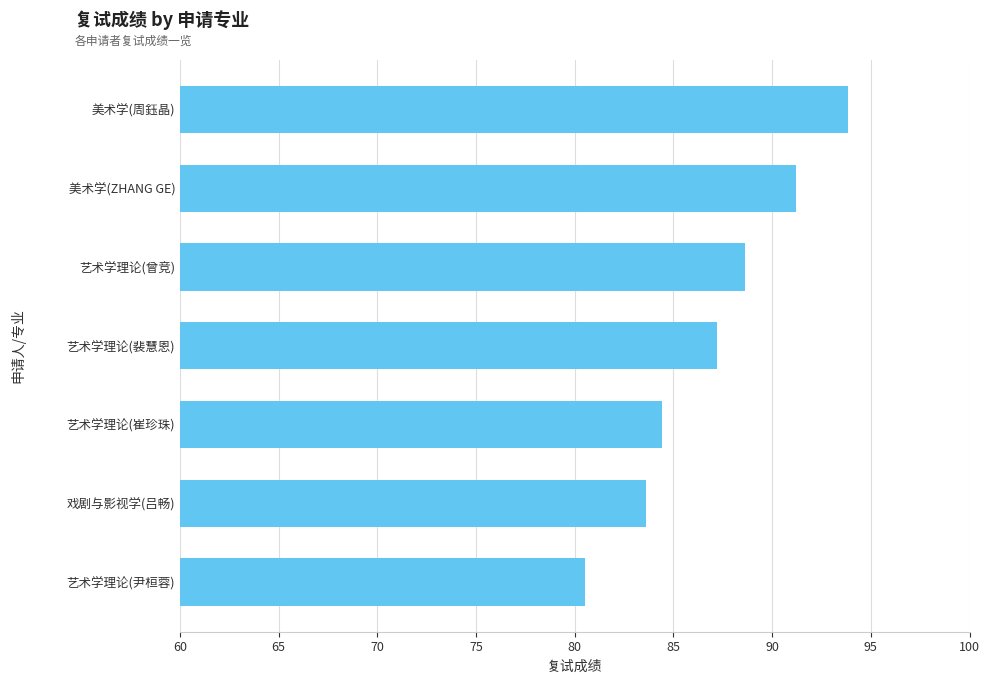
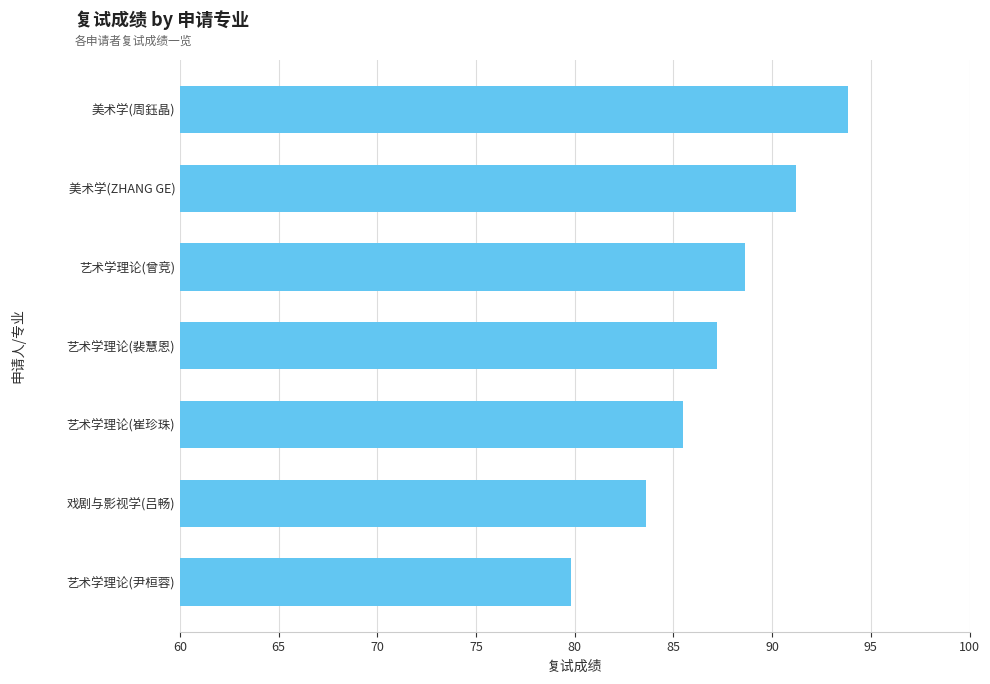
  {
    "美术学(周鈺晶)": 93.8,
    "美术学(ZHANG GE)": 91.2,
    "艺术学理论(曾竞)": 88.6,
    "艺术学理论(裴慧恩)": 87.2,
-   "艺术学理论(崔珍珠)": 84.4,
+   "艺术学理论(崔珍珠)": 85.5,
    "戏剧与影视学(吕畅)": 83.6,
-   "艺术学理论(尹桓蓉)": 80.5
+   "艺术学理论(尹桓蓉)": 79.8
  }
